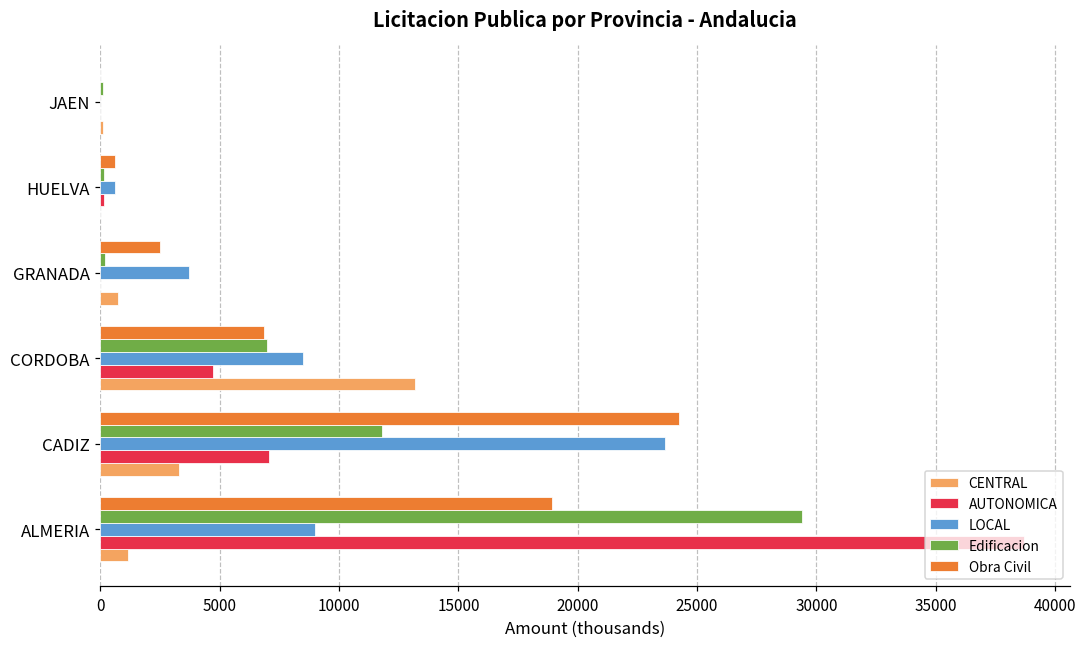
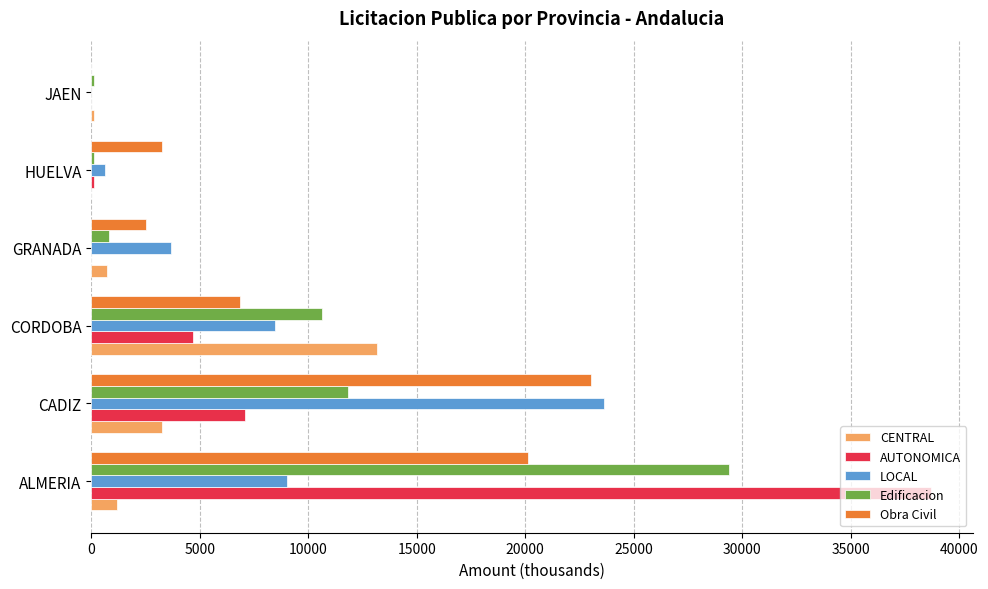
  {
    "CENTRAL": {
      "HUELVA": 0,
      "GRANADA": 700,
      "CORDOBA": 13200,
      "CADIZ": 3300,
      "ALMERIA": 1200
    },
    "AUTONOMICA": {
      "JAEN": 0,
      "HUELVA": 100,
      "GRANADA": 0,
      "CORDOBA": 4700,
      "CADIZ": 7100
    },
    "LOCAL": {
      "JAEN": 0,
      "HUELVA": 600,
      "GRANADA": 3700,
      "CORDOBA": 8500,
      "CADIZ": 23600,
      "ALMERIA": 9000
    },
    "Edificacion": {
      "HUELVA": 100,
-     "GRANADA": 200,
-     "CORDOBA": 7000,
+     "GRANADA": 800,
+     "CORDOBA": 10600,
      "CADIZ": 11800,
      "ALMERIA": 29400
    },
    "Obra Civil": {
      "JAEN": 0,
-     "HUELVA": 600,
+     "HUELVA": 3300,
      "GRANADA": 2500,
      "CORDOBA": 6800,
-     "CADIZ": 24200,
-     "ALMERIA": 18900
+     "CADIZ": 23000,
+     "ALMERIA": 20100
    }
  }
